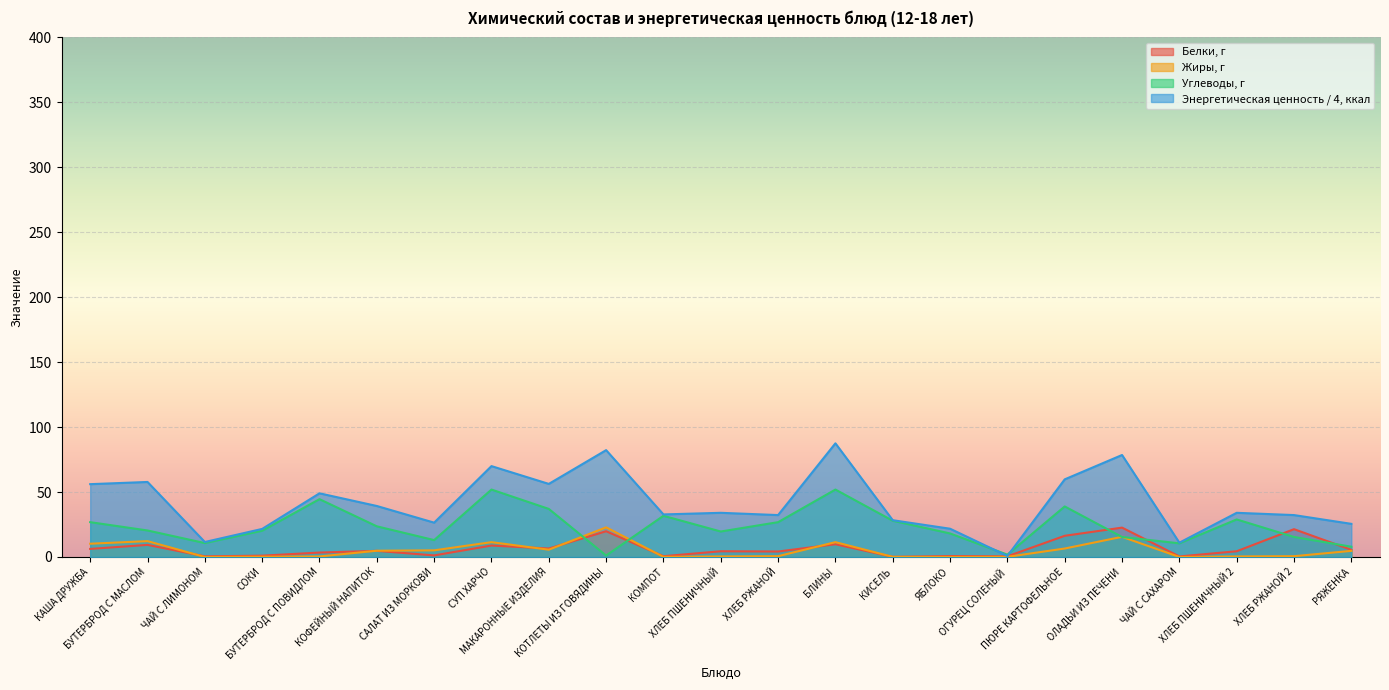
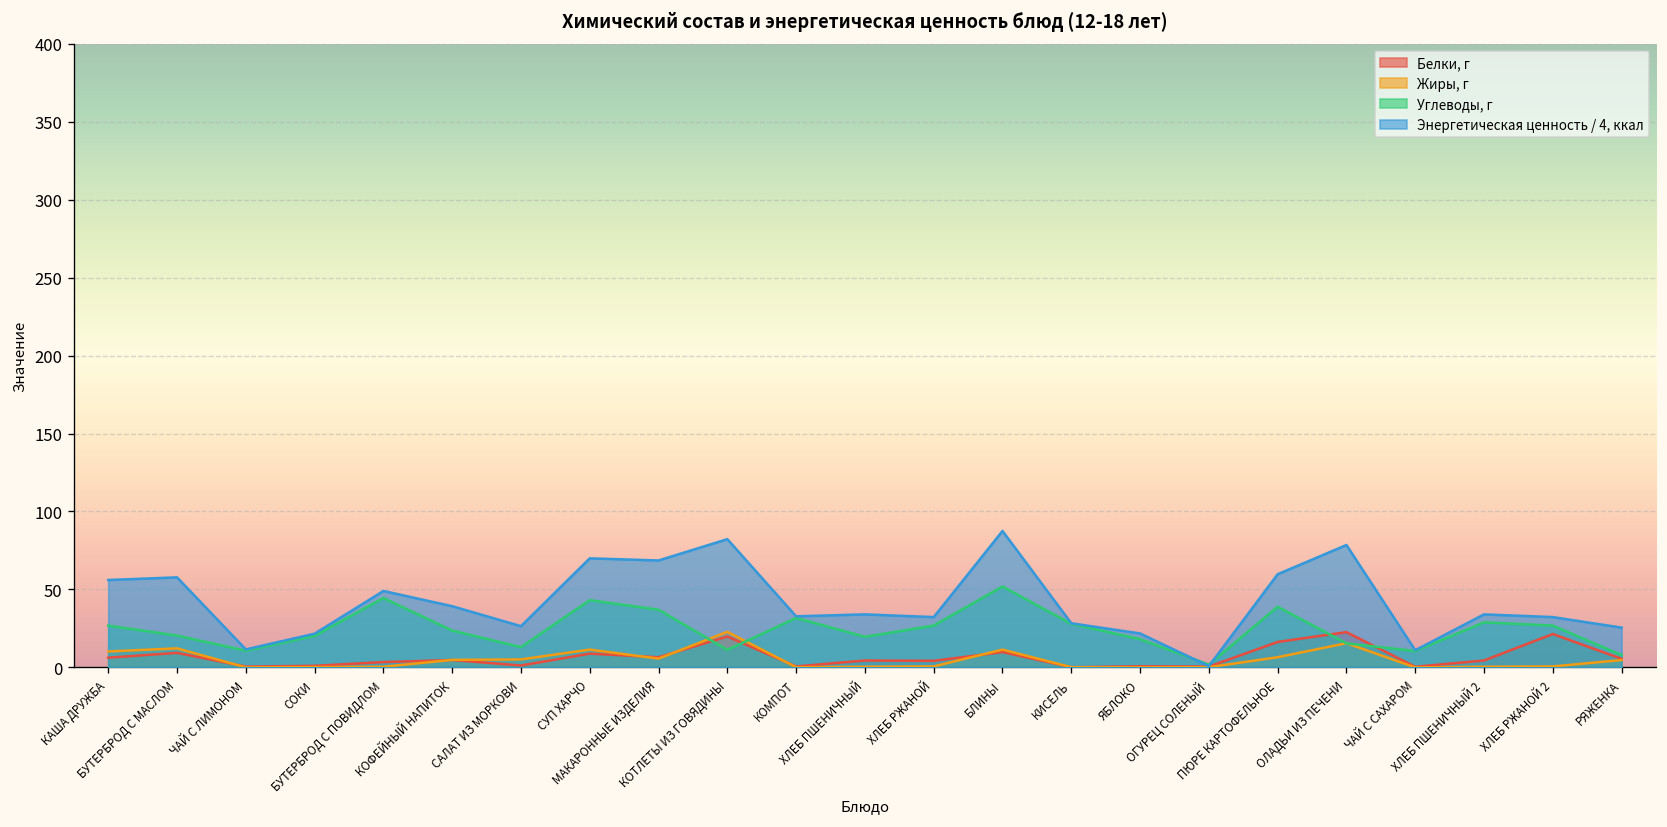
  {
    "Белки, г": {
      "КАША ДРУЖБА": 6,
      "БУТЕРБРОД С МАСЛОМ": 9,
      "БУТЕРБРОД С ПОВИДЛОМ": 3,
      "САЛАТ ИЗ МОРКОВИ": 1,
      "СУП ХАРЧО": 9,
      "КОТЛЕТЫ ИЗ ГОВЯДИНЫ": 20,
      "ХЛЕБ ПШЕНИЧНЫЙ": 4,
      "ХЛЕБ РЖАНОЙ": 4,
      "ПЮРЕ КАРТОФЕЛЬНОЕ": 16,
      "ОЛАДЬИ ИЗ ПЕЧЕНИ": 23,
      "ХЛЕБ ПШЕНИЧНЫЙ 2": 4,
      "ХЛЕБ РЖАНОЙ 2": 21
    },
    "Жиры, г": {
      "КАША ДРУЖБА": 10,
      "БУТЕРБРОД С МАСЛОМ": 12,
      "БУТЕРБРОД С ПОВИДЛОМ": 0,
      "САЛАТ ИЗ МОРКОВИ": 5,
      "СУП ХАРЧО": 11,
      "КОТЛЕТЫ ИЗ ГОВЯДИНЫ": 23,
      "ХЛЕБ ПШЕНИЧНЫЙ": 0,
      "ХЛЕБ РЖАНОЙ": 1,
      "ПЮРЕ КАРТОФЕЛЬНОЕ": 7,
      "ХЛЕБ ПШЕНИЧНЫЙ 2": 0,
      "ХЛЕБ РЖАНОЙ 2": 1
    },
    "Углеводы, г": {
      "КАША ДРУЖБА": 27,
      "БУТЕРБРОД С МАСЛОМ": 20,
      "БУТЕРБРОД С ПОВИДЛОМ": 45,
      "КОФЕЙНЫЙ НАПИТОК": 24,
      "САЛАТ ИЗ МОРКОВИ": 13,
-     "СУП ХАРЧО": 52,
+     "СУП ХАРЧО": 43,
      "МАКАРОННЫЕ ИЗДЕЛИЯ": 37,
-     "КОТЛЕТЫ ИЗ ГОВЯДИНЫ": 1,
+     "КОТЛЕТЫ ИЗ ГОВЯДИНЫ": 11,
      "ХЛЕБ ПШЕНИЧНЫЙ": 20,
      "ХЛЕБ РЖАНОЙ": 27,
      "БЛИНЫ": 52,
      "ЯБЛОКО": 18,
      "ПЮРЕ КАРТОФЕЛЬНОЕ": 39,
      "ХЛЕБ ПШЕНИЧНЫЙ 2": 29,
-     "ХЛЕБ РЖАНОЙ 2": 15,
+     "ХЛЕБ РЖАНОЙ 2": 27,
      "РЯЖЕНКА": 8
    },
    "Энергетическая ценность / 4, ккал": {
      "КАША ДРУЖБА": 56,
      "БУТЕРБРОД С МАСЛОМ": 58,
      "БУТЕРБРОД С ПОВИДЛОМ": 49,
      "КОФЕЙНЫЙ НАПИТОК": 39,
      "САЛАТ ИЗ МОРКОВИ": 26,
      "СУП ХАРЧО": 70,
-     "МАКАРОННЫЕ ИЗДЕЛИЯ": 56,
+     "МАКАРОННЫЕ ИЗДЕЛИЯ": 69,
      "КОТЛЕТЫ ИЗ ГОВЯДИНЫ": 82,
      "ХЛЕБ ПШЕНИЧНЫЙ": 34,
      "ХЛЕБ РЖАНОЙ": 32,
      "БЛИНЫ": 88,
      "ЯБЛОКО": 22,
      "ПЮРЕ КАРТОФЕЛЬНОЕ": 60,
      "ОЛАДЬИ ИЗ ПЕЧЕНИ": 79,
      "ХЛЕБ ПШЕНИЧНЫЙ 2": 34,
      "ХЛЕБ РЖАНОЙ 2": 32,
      "РЯЖЕНКА": 26
    }
  }
